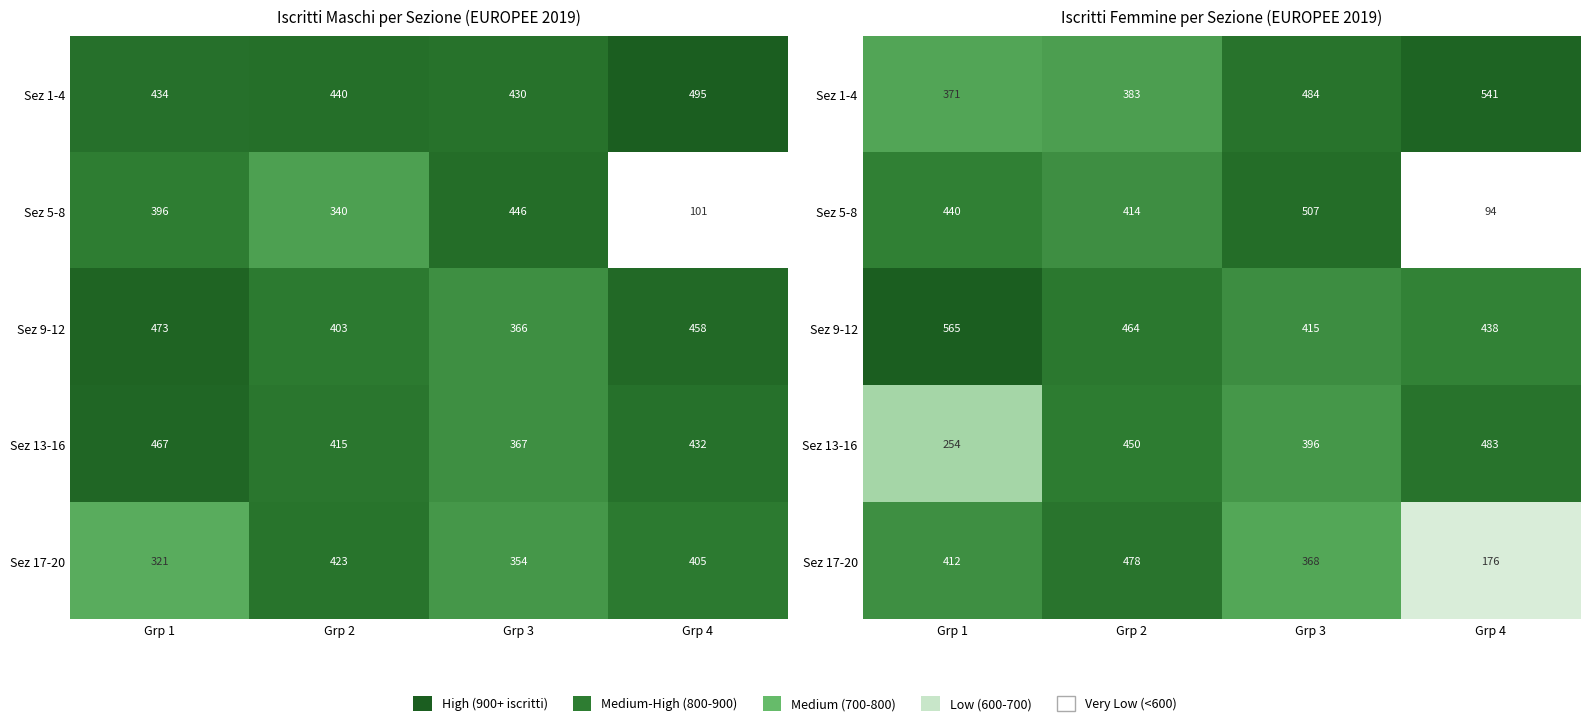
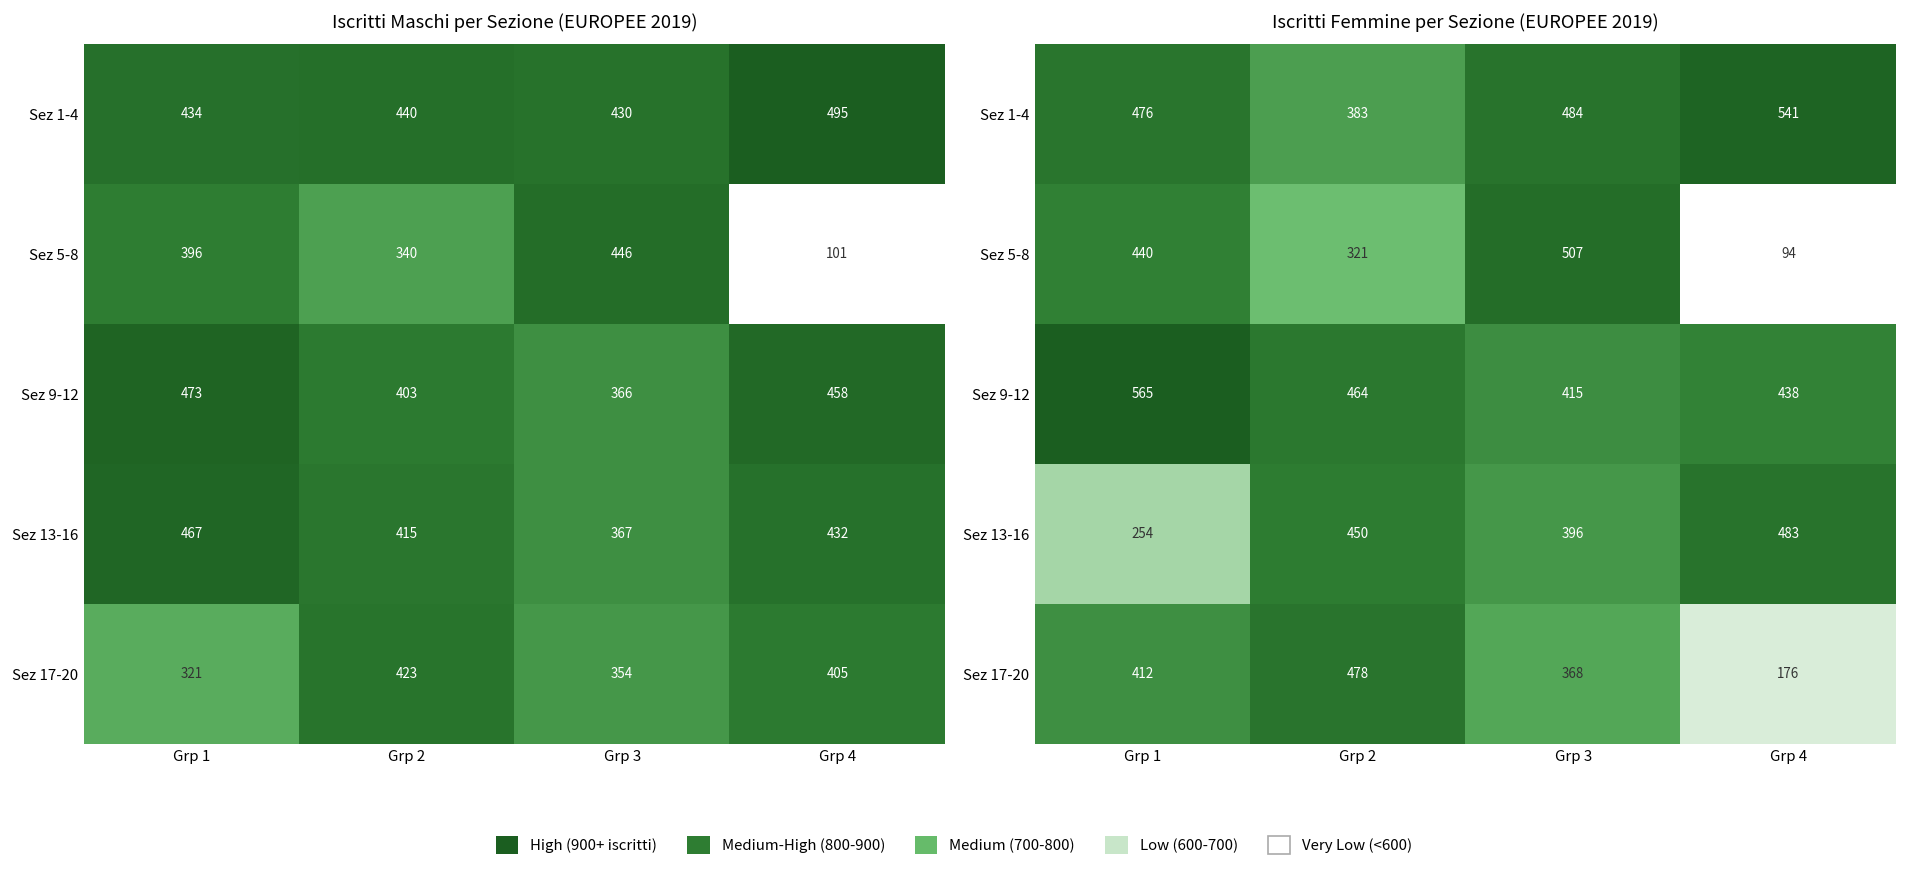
  {
    "Iscritti Maschi per Sezione (EUROPEE 2019)": {
      "Sez 1-4": {
        "Grp 1": 434,
        "Grp 2": 440,
        "Grp 3": 430,
        "Grp 4": 495
      },
      "Sez 5-8": {
        "Grp 1": 396,
        "Grp 2": 340,
        "Grp 3": 446,
        "Grp 4": 101
      },
      "Sez 9-12": {
        "Grp 1": 473,
        "Grp 2": 403,
        "Grp 3": 366,
        "Grp 4": 458
      },
      "Sez 13-16": {
        "Grp 1": 467,
        "Grp 2": 415,
        "Grp 3": 367,
        "Grp 4": 432
      },
      "Sez 17-20": {
        "Grp 1": 321,
        "Grp 2": 423,
        "Grp 3": 354,
        "Grp 4": 405
      }
    },
    "Iscritti Femmine per Sezione (EUROPEE 2019)": {
      "Sez 1-4": {
-       "Grp 1": 371,
+       "Grp 1": 476,
        "Grp 2": 383,
        "Grp 3": 484,
        "Grp 4": 541
      },
      "Sez 5-8": {
        "Grp 1": 440,
-       "Grp 2": 414,
+       "Grp 2": 321,
        "Grp 3": 507,
        "Grp 4": 94
      },
      "Sez 9-12": {
        "Grp 1": 565,
        "Grp 2": 464,
        "Grp 3": 415,
        "Grp 4": 438
      },
      "Sez 13-16": {
        "Grp 1": 254,
        "Grp 2": 450,
        "Grp 3": 396,
        "Grp 4": 483
      },
      "Sez 17-20": {
        "Grp 1": 412,
        "Grp 2": 478,
        "Grp 3": 368,
        "Grp 4": 176
      }
    }
  }
